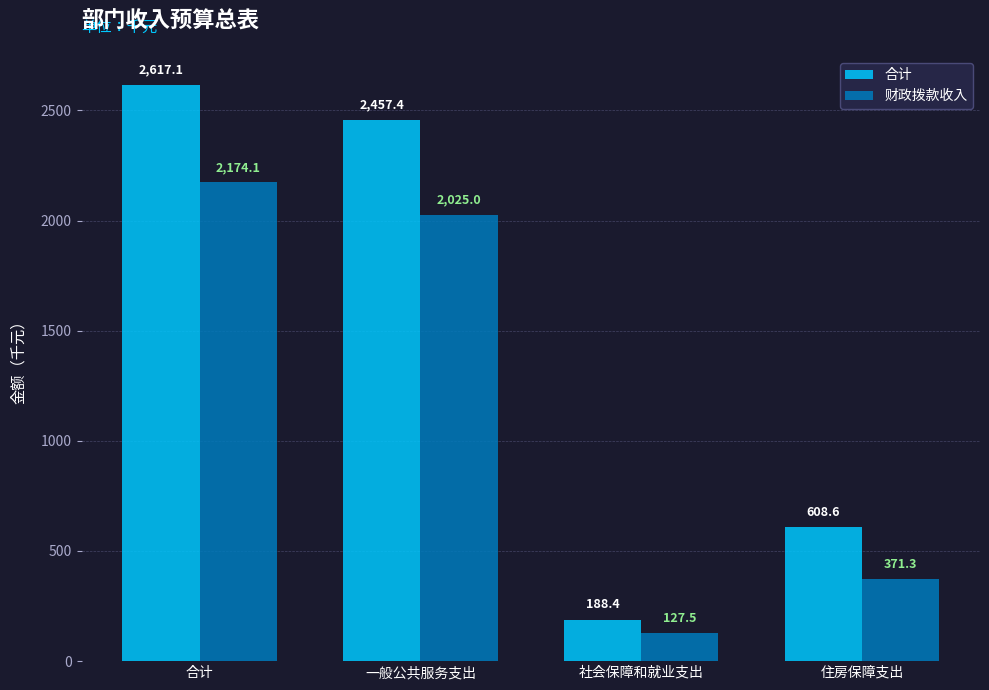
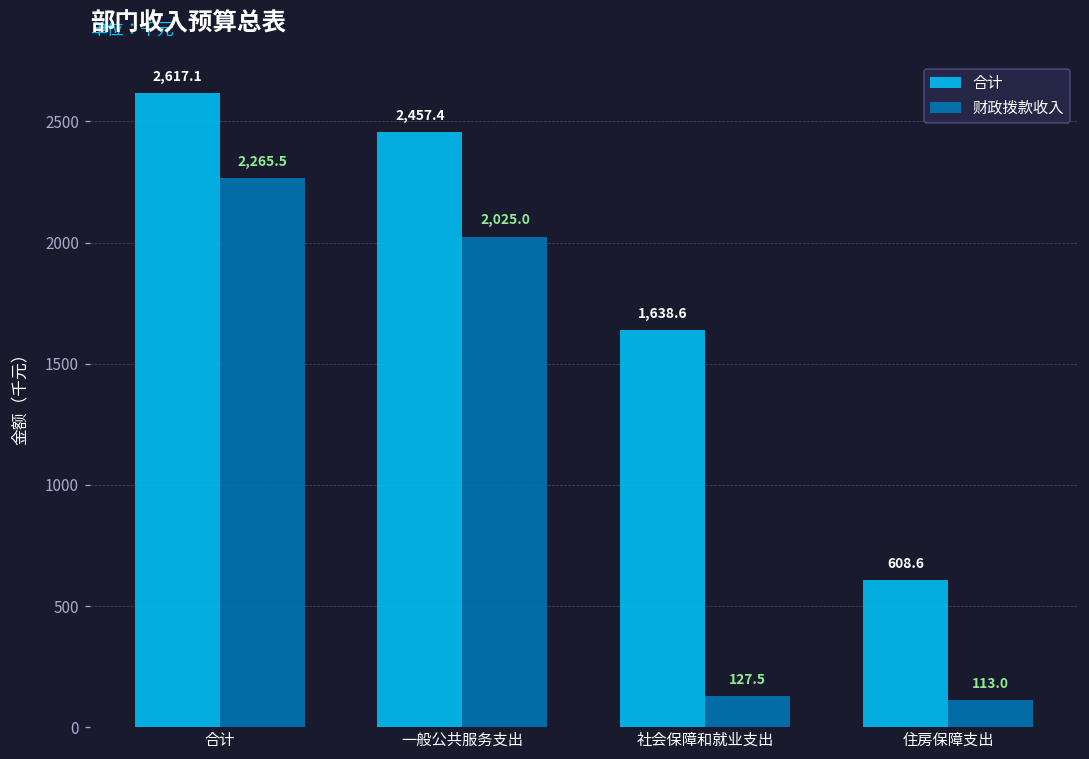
  {
    "合计": {
      "合计": "2,617.1",
      "一般公共服务支出": "2,457.4",
-     "社会保障和就业支出": "188.4",
+     "社会保障和就业支出": "1,638.6",
      "住房保障支出": "608.6"
    },
    "财政拨款收入": {
-     "合计": "2,174.1",
+     "合计": "2,265.5",
      "一般公共服务支出": "2,025.0",
      "社会保障和就业支出": "127.5",
-     "住房保障支出": "371.3"
+     "住房保障支出": "113.0"
    }
  }
